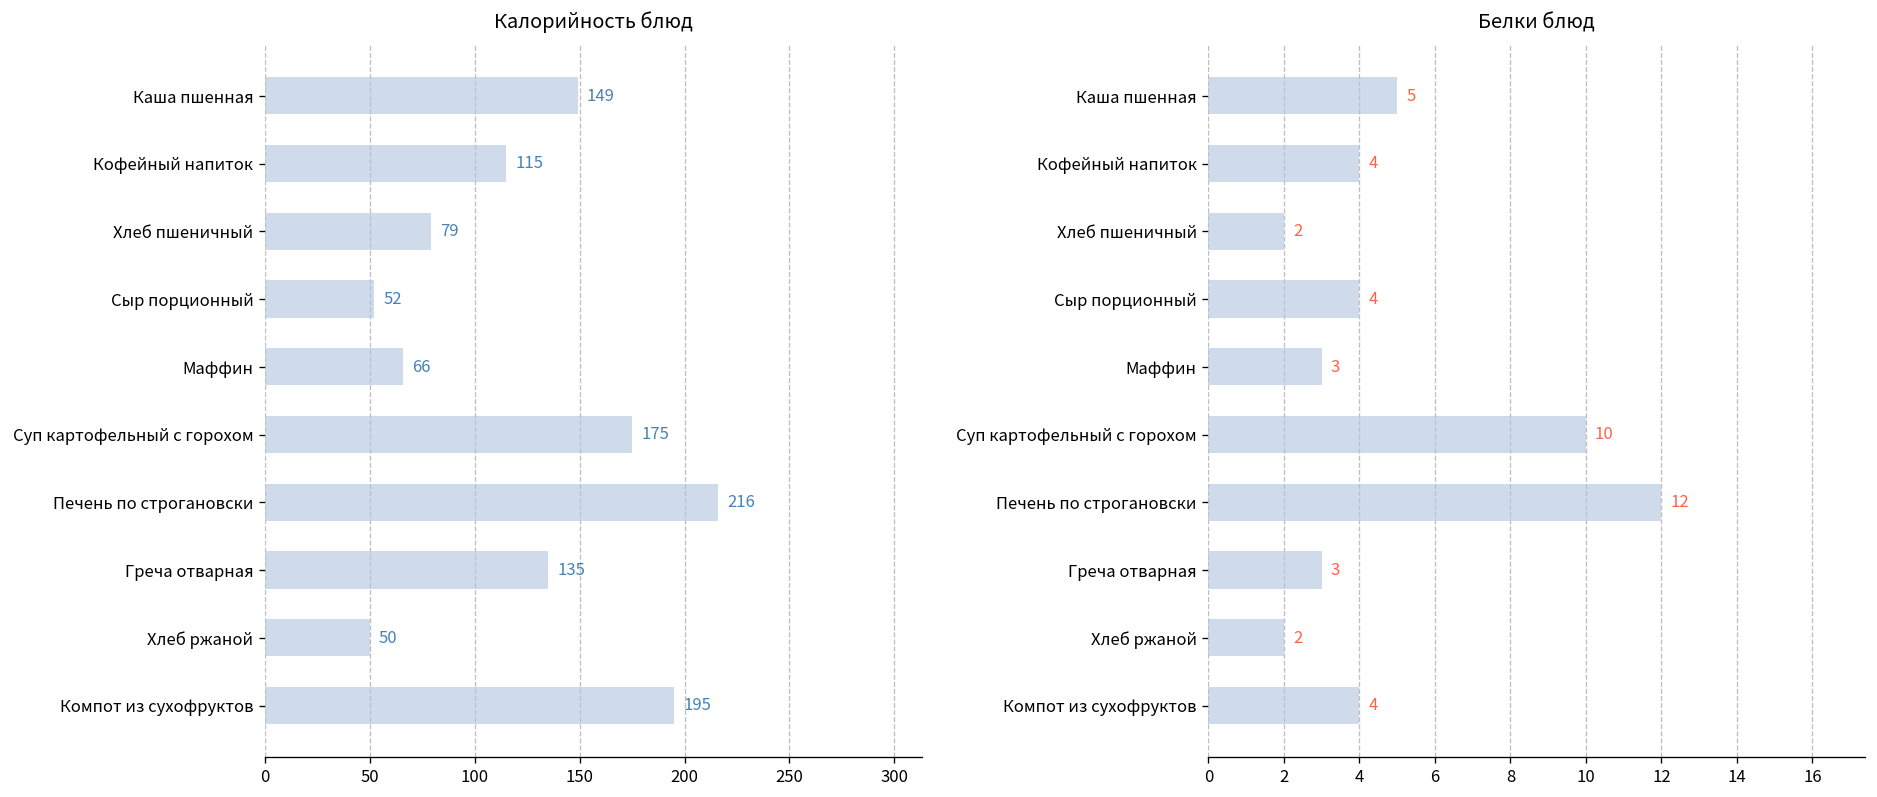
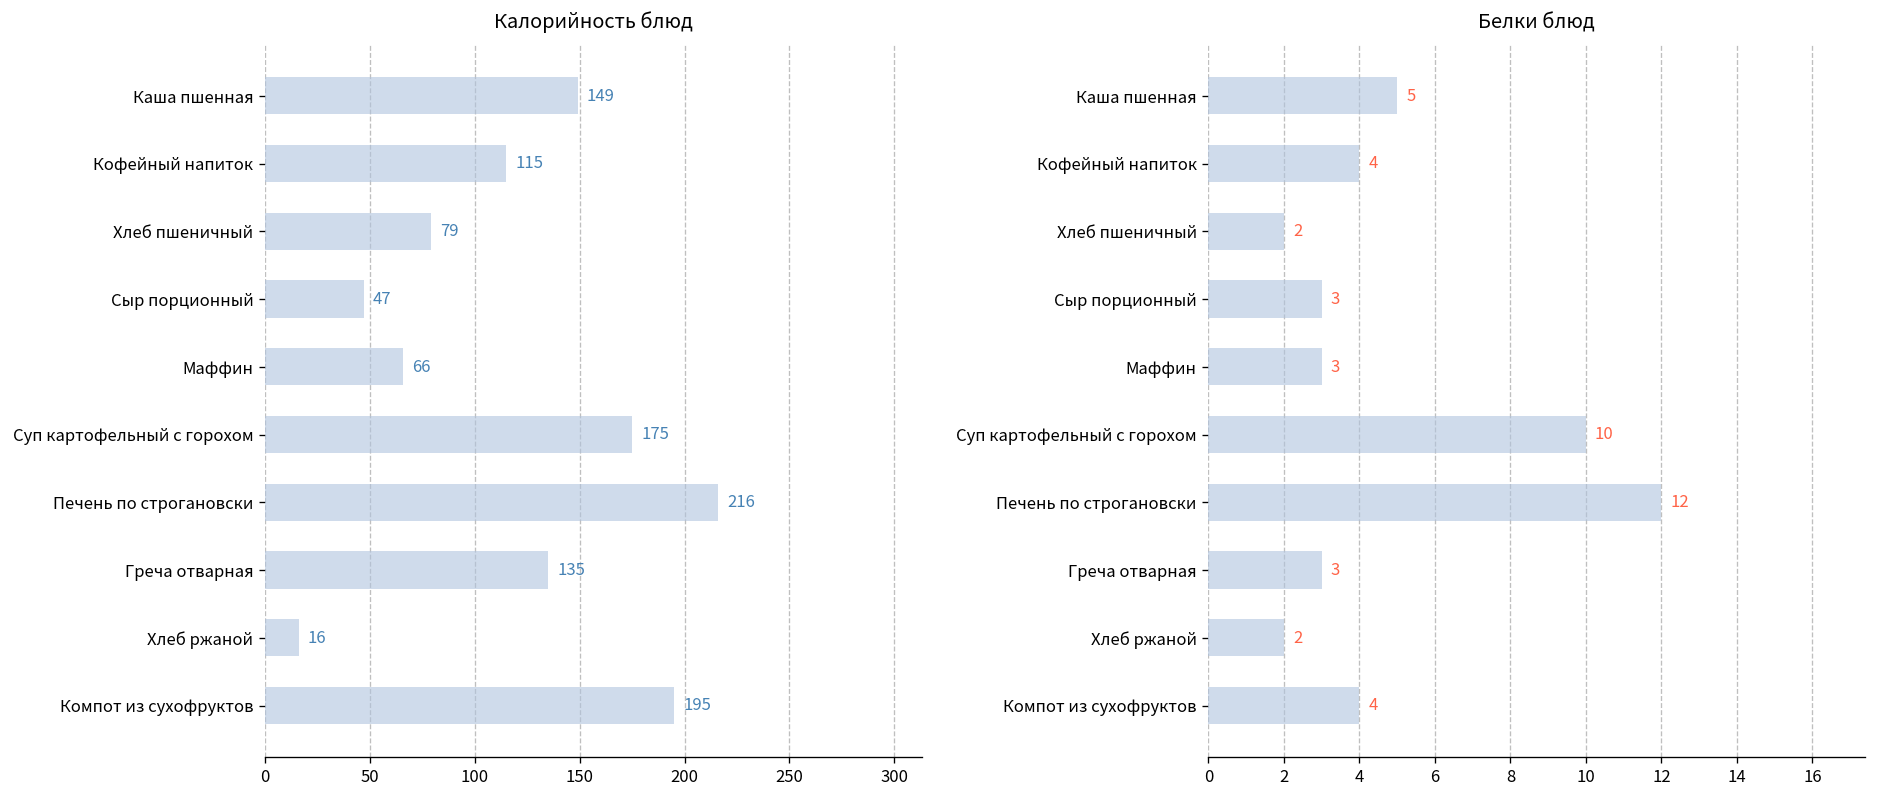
  {
    "Калорийность блюд": {
      "Каша пшенная": 149,
      "Кофейный напиток": 115,
      "Хлеб пшеничный": 79,
-     "Сыр порционный": 52,
+     "Сыр порционный": 47,
      "Маффин": 66,
      "Суп картофельный с горохом": 175,
      "Печень по строгановски": 216,
      "Греча отварная": 135,
-     "Хлеб ржаной": 50,
+     "Хлеб ржаной": 16,
      "Компот из сухофруктов": 195
    },
    "Белки блюд": {
      "Каша пшенная": 5,
      "Кофейный напиток": 4,
      "Хлеб пшеничный": 2,
-     "Сыр порционный": 4,
+     "Сыр порционный": 3,
      "Маффин": 3,
      "Суп картофельный с горохом": 10,
      "Печень по строгановски": 12,
      "Греча отварная": 3,
      "Хлеб ржаной": 2,
      "Компот из сухофруктов": 4
    }
  }
